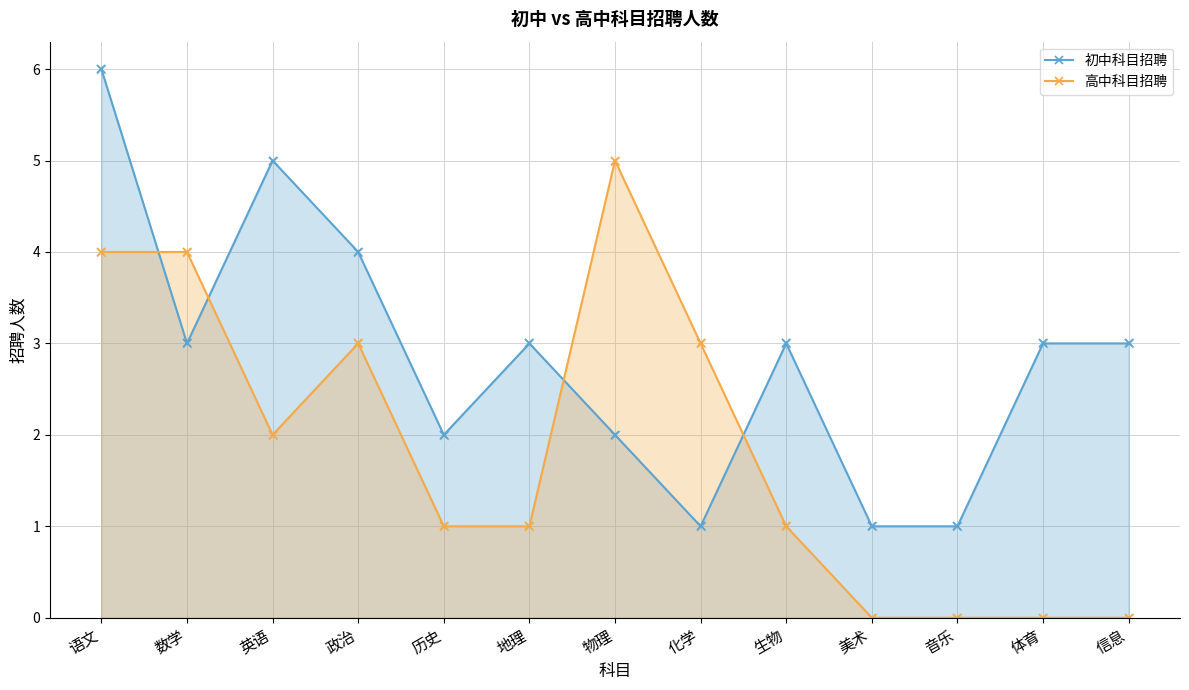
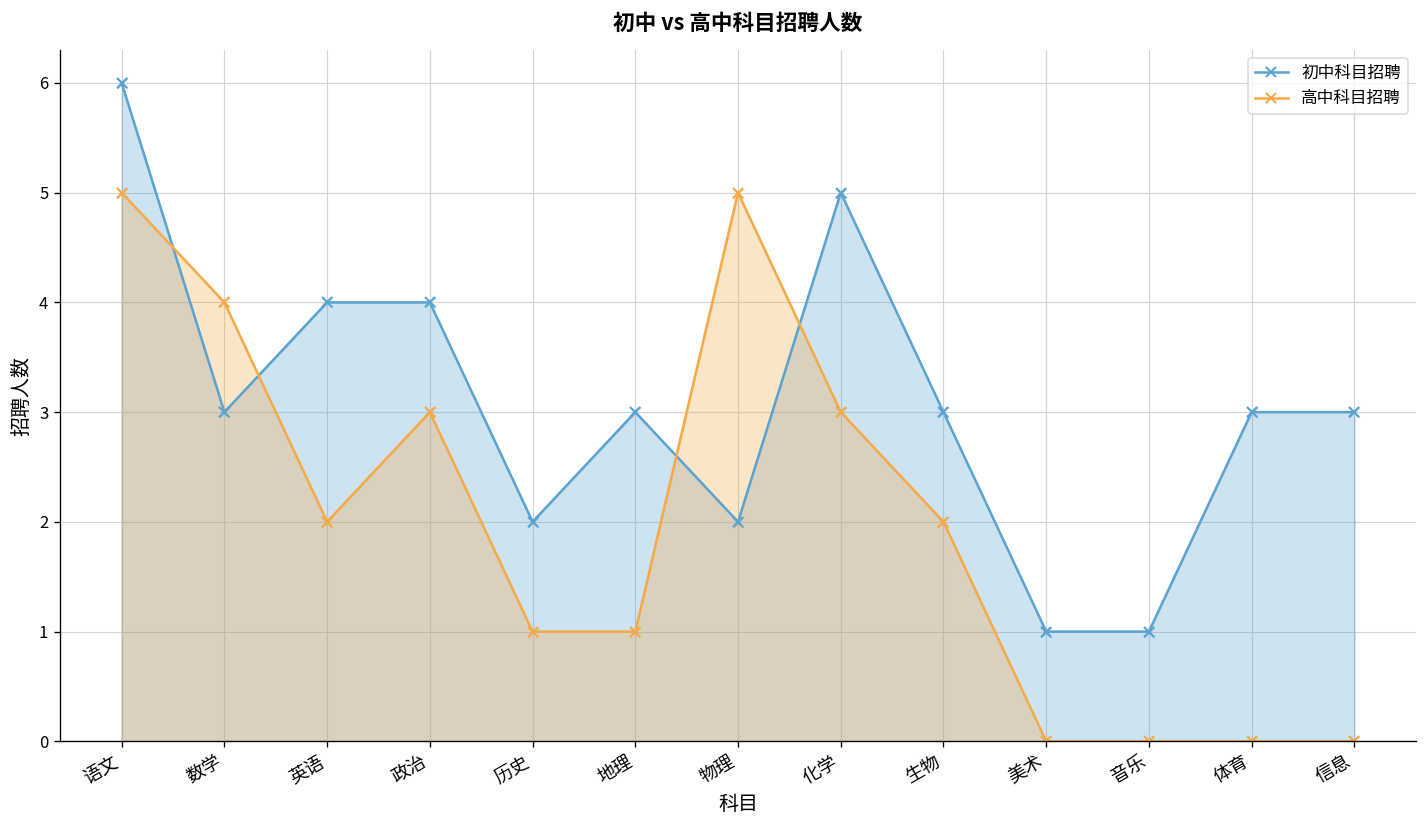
  {
    "初中科目招聘": {
      "语文": 6,
      "数学": 3,
-     "英语": 5,
+     "英语": 4,
      "政治": 4,
      "历史": 2,
      "地理": 3,
      "物理": 2,
-     "化学": 1,
+     "化学": 5,
      "生物": 3,
      "美术": 1,
      "音乐": 1,
      "体育": 3,
      "信息": 3
    },
    "高中科目招聘": {
-     "语文": 4,
+     "语文": 5,
      "数学": 4,
      "英语": 2,
      "政治": 3,
      "历史": 1,
      "地理": 1,
      "物理": 5,
      "化学": 3,
-     "生物": 1,
+     "生物": 2,
      "美术": 0,
      "音乐": 0,
      "体育": 0,
      "信息": 0
    }
  }
